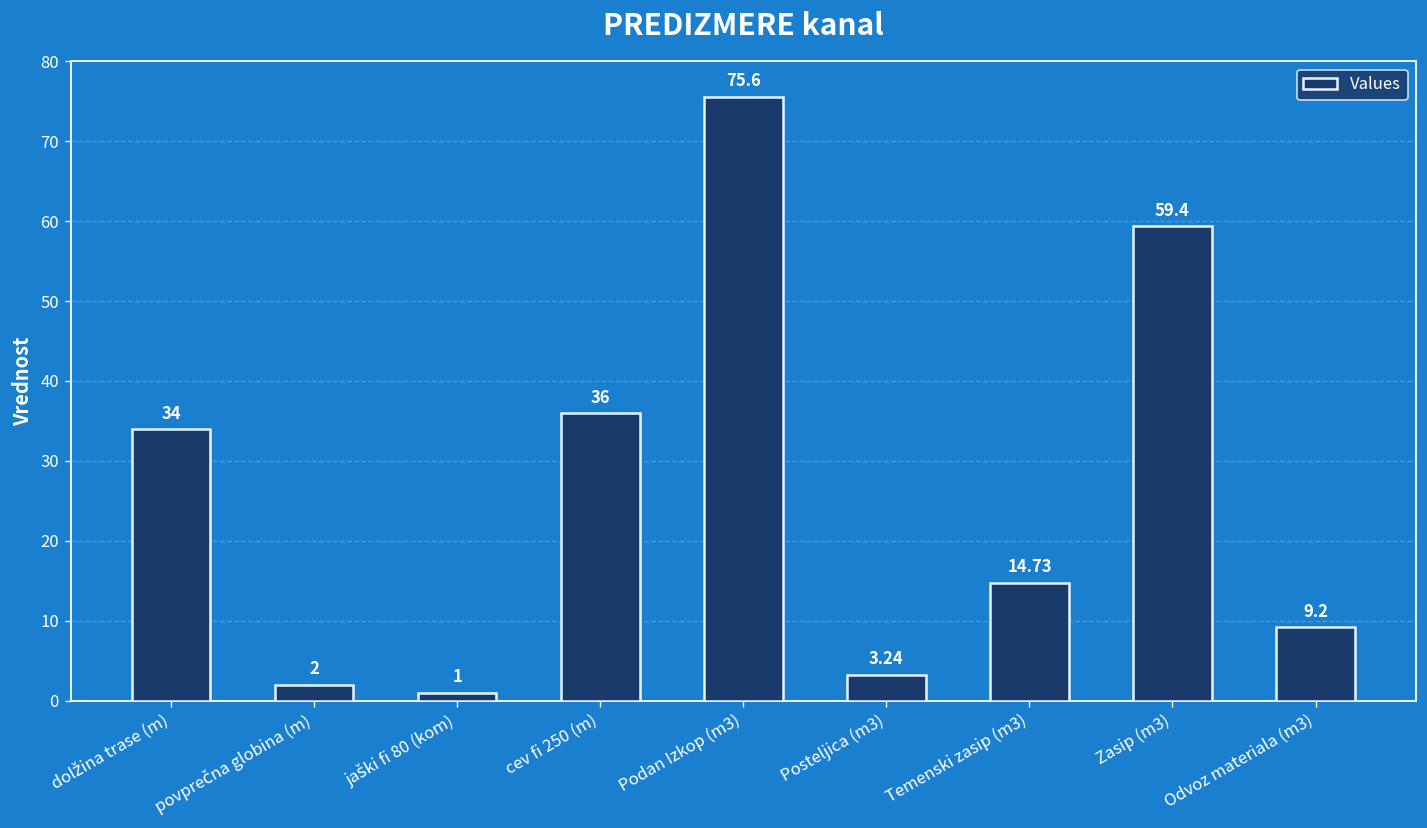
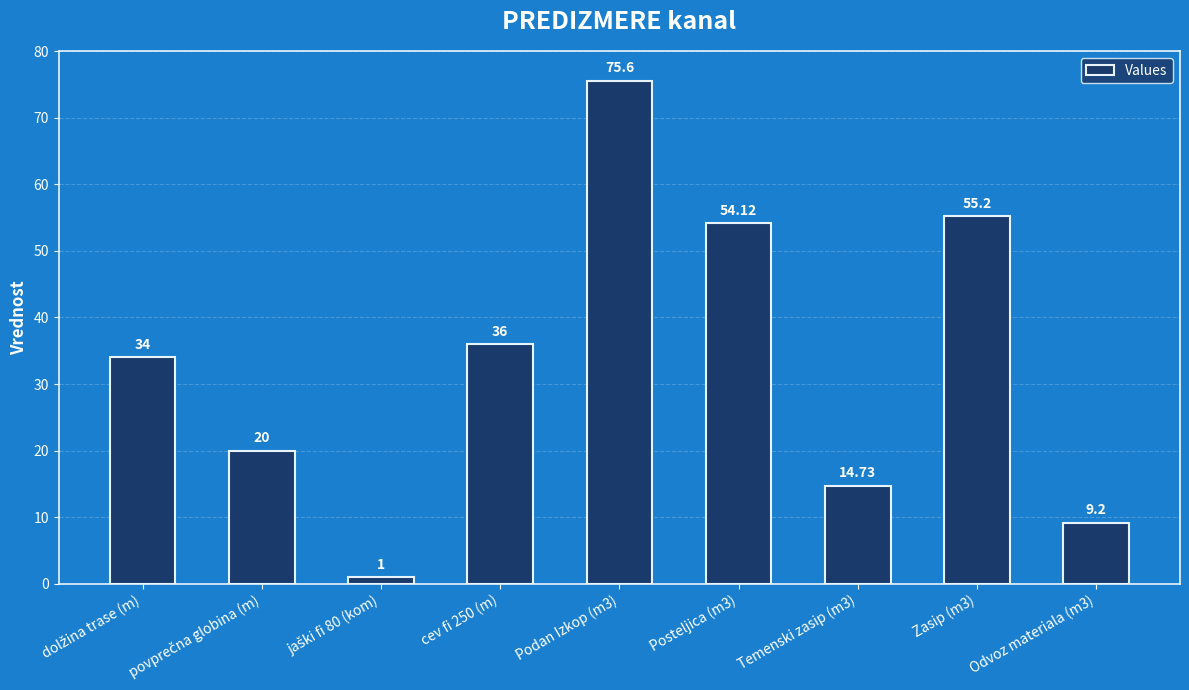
  {
    "dolžina trase (m)": 34,
-   "povprečna globina (m)": 2,
+   "povprečna globina (m)": 20,
    "jaški fi 80 (kom)": 1,
    "cev fi 250 (m)": 36,
    "Podan Izkop (m3)": 75.6,
-   "Posteljica (m3)": 3.24,
+   "Posteljica (m3)": 54.12,
    "Temenski zasip (m3)": 14.73,
-   "Zasip (m3)": 59.4,
+   "Zasip (m3)": 55.2,
    "Odvoz materiala (m3)": 9.2
  }
